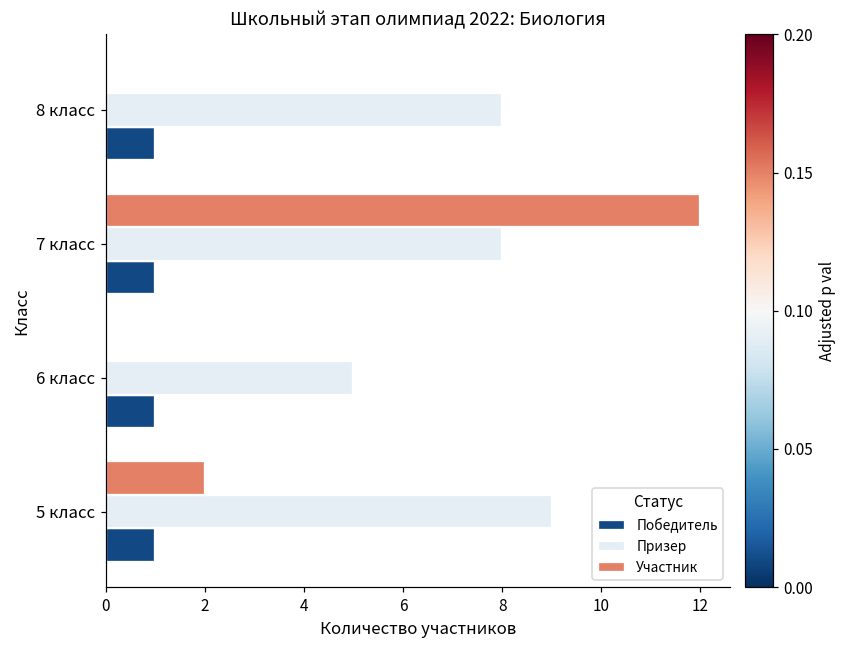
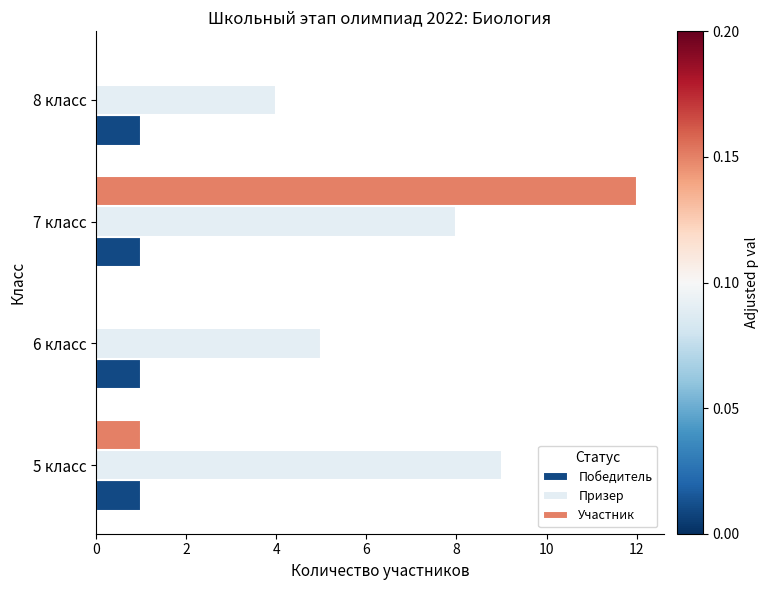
  {
    "Победитель": {
      "8 класс": 1,
      "7 класс": 1,
      "6 класс": 1,
      "5 класс": 1
    },
    "Призер": {
-     "8 класс": 8,
+     "8 класс": 4,
      "7 класс": 8,
      "6 класс": 5,
      "5 класс": 9
    },
    "Участник": {
      "8 класс": 0,
      "7 класс": 12,
      "6 класс": 0,
-     "5 класс": 2
+     "5 класс": 1
    }
  }
